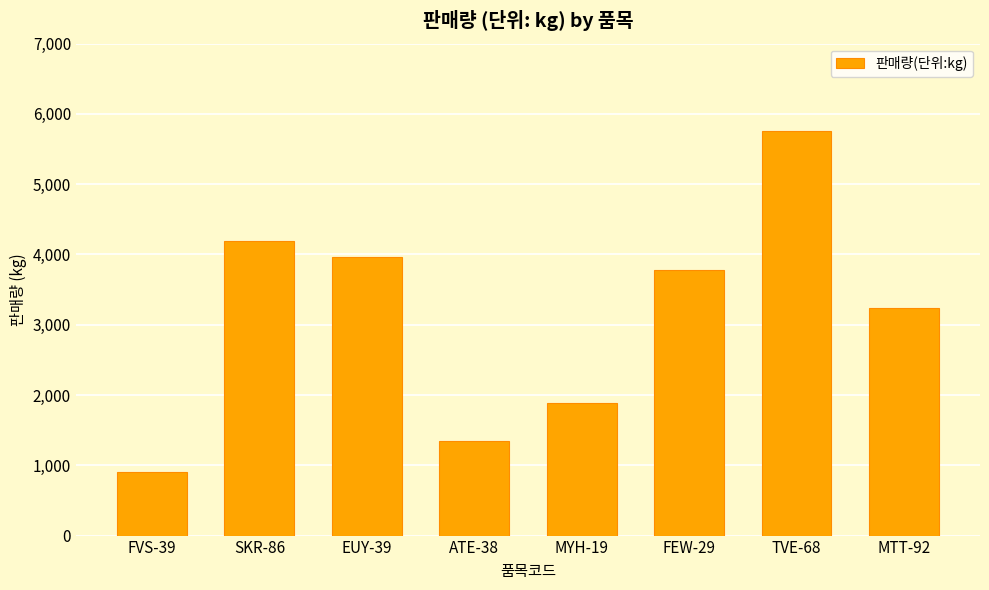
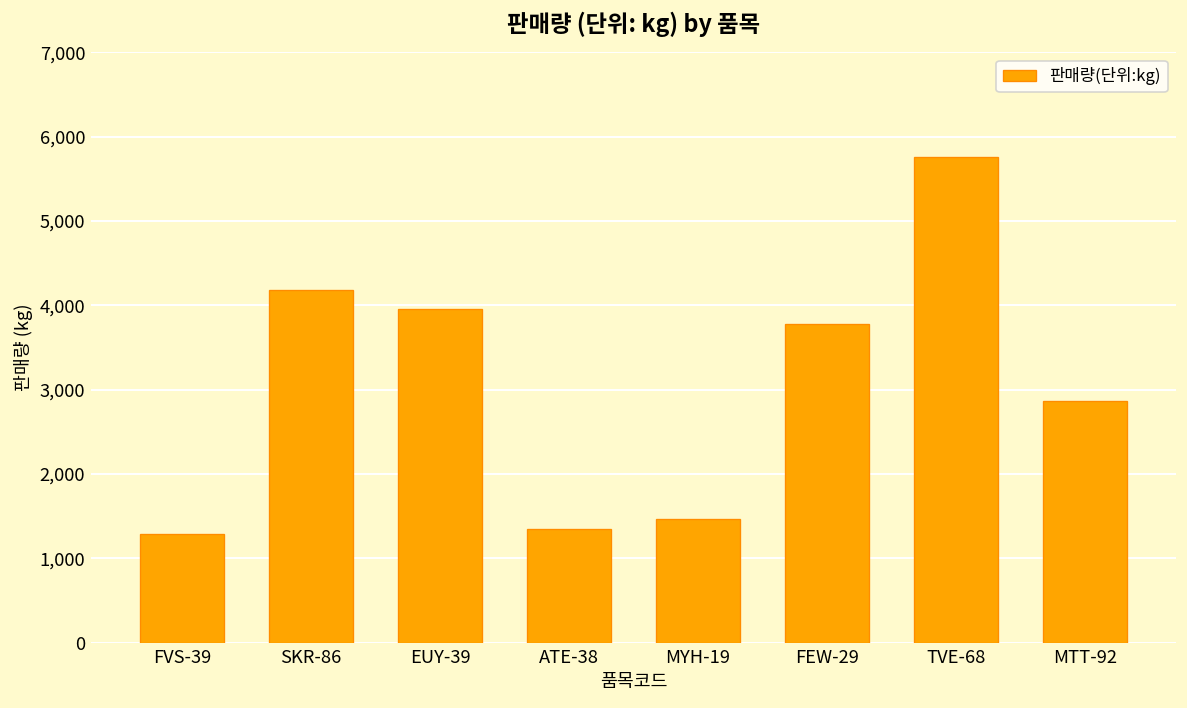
  {
-   "FVS-39": "900",
+   "FVS-39": "1,300",
    "SKR-86": "4,200",
    "EUY-39": "4,000",
    "ATE-38": "1,400",
-   "MYH-19": "1,900",
+   "MYH-19": "1,500",
    "FEW-29": "3,800",
    "TVE-68": "5,800",
-   "MTT-92": "3,200"
+   "MTT-92": "2,900"
  }
